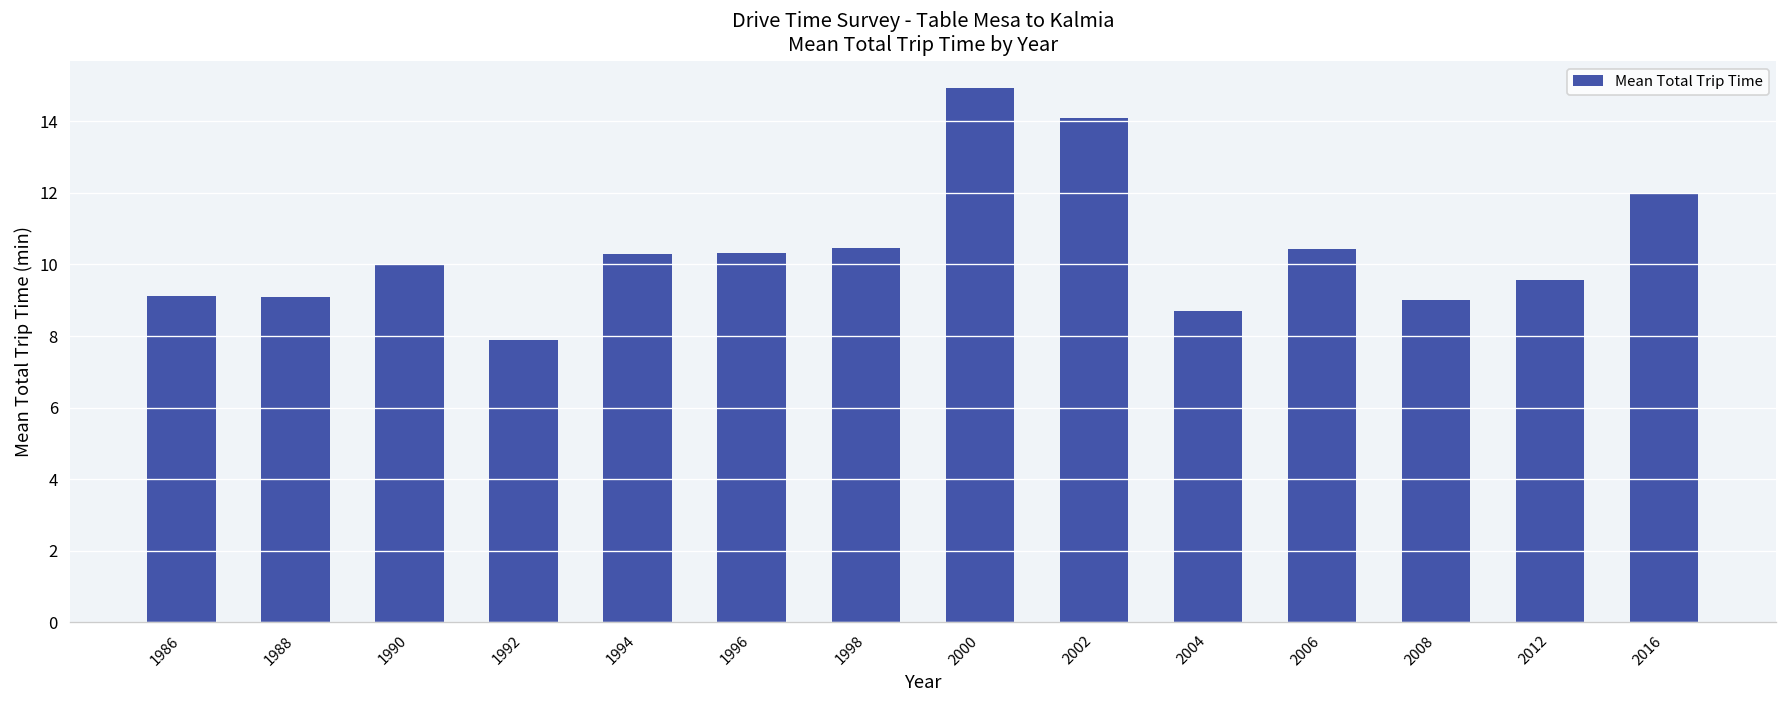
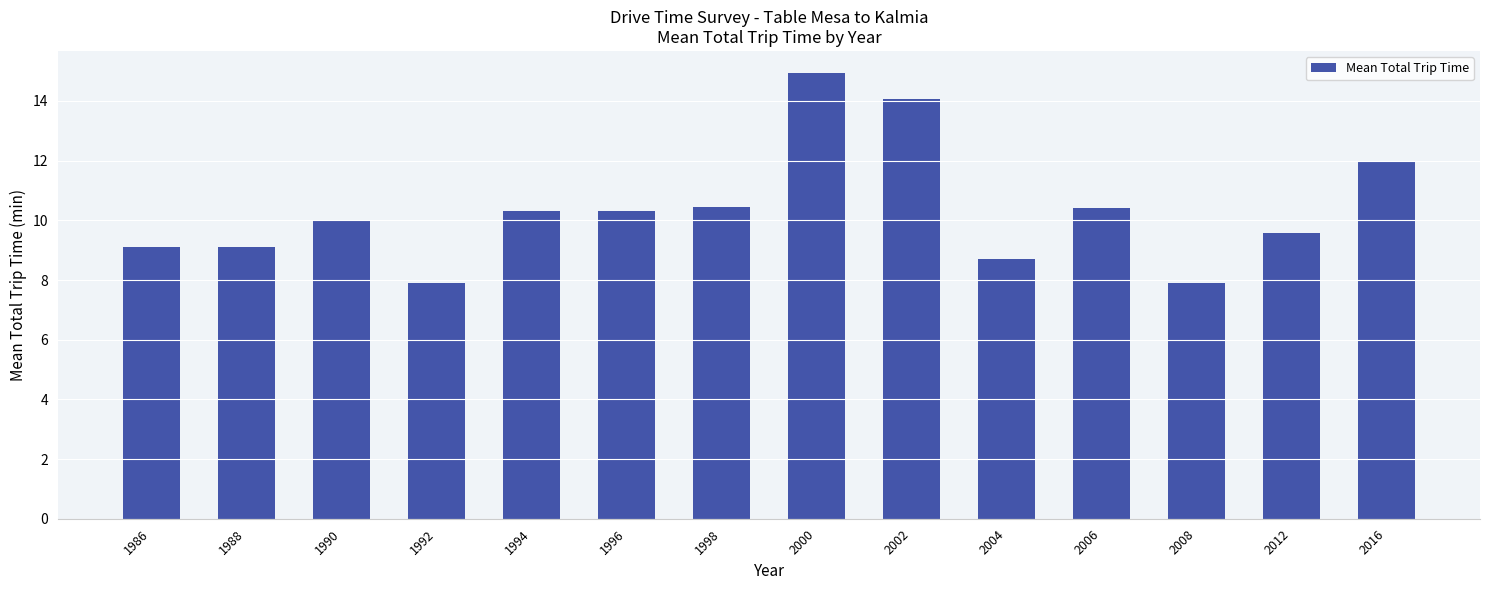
  {
    "1986": 9.1,
    "1988": 9.1,
    "1990": 10.0,
    "1992": 7.9,
    "1994": 10.3,
    "1996": 10.3,
    "1998": 10.5,
    "2000": 14.9,
    "2002": 14.1,
    "2004": 8.7,
    "2006": 10.4,
-   "2008": 9.0,
+   "2008": 7.9,
    "2012": 9.6,
    "2016": 12.0
  }
